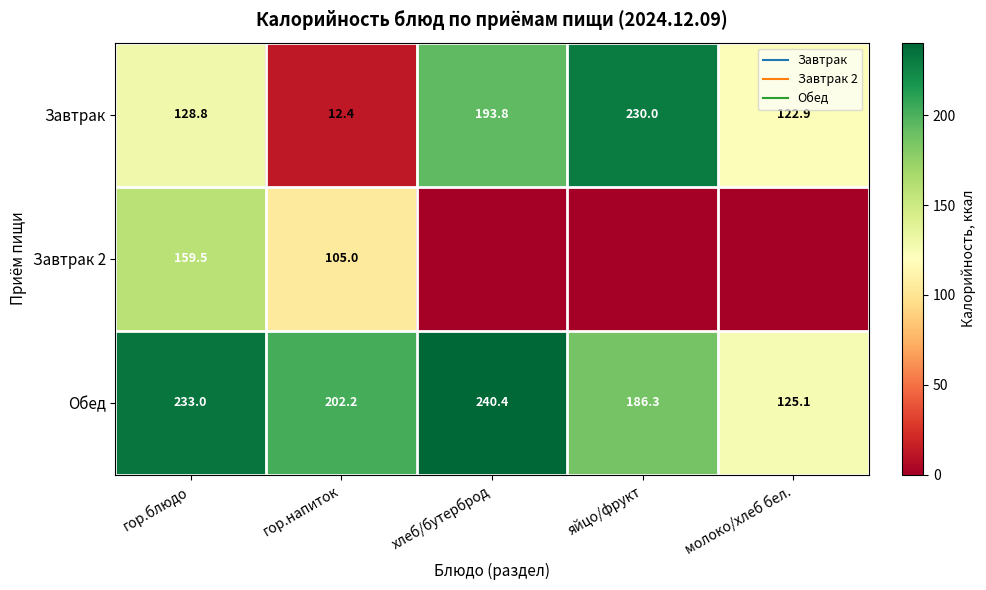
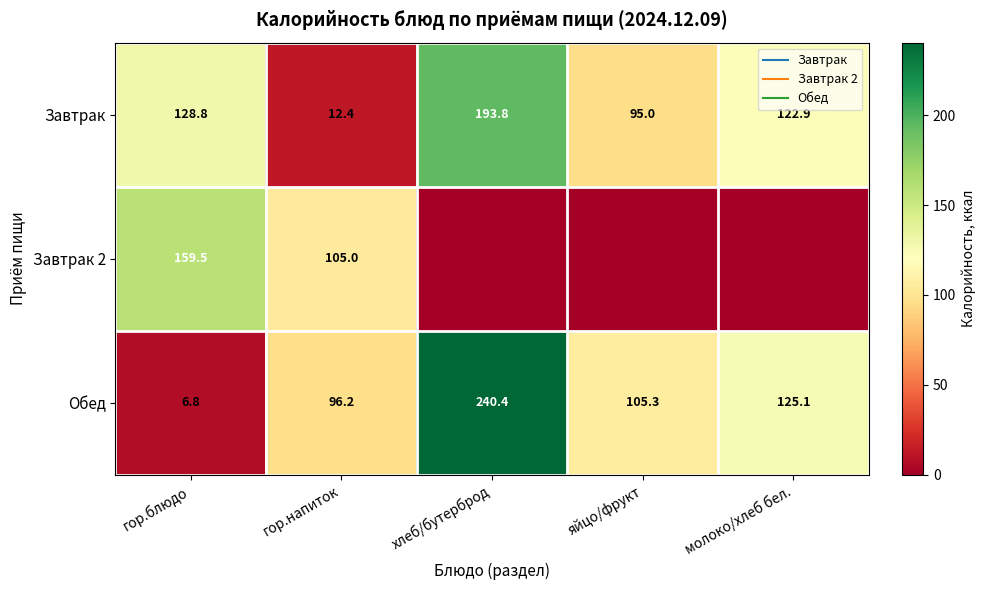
  {
    "Завтрак": {
      "гор.блюдо": 128.8,
      "гор.напиток": 12.4,
      "хлеб/бутерброд": 193.8,
-     "яйцо/фрукт": 230.0
+     "яйцо/фрукт": 95.0
    },
    "Завтрак 2": {
      "гор.блюдо": 159.5,
      "гор.напиток": 105.0
    },
    "Обед": {
-     "гор.блюдо": 233.0,
-     "гор.напиток": 202.2,
+     "гор.блюдо": 6.8,
+     "гор.напиток": 96.2,
      "хлеб/бутерброд": 240.4,
-     "яйцо/фрукт": 186.3,
+     "яйцо/фрукт": 105.3,
      "молоко/хлеб бел.": 125.1
    }
  }
